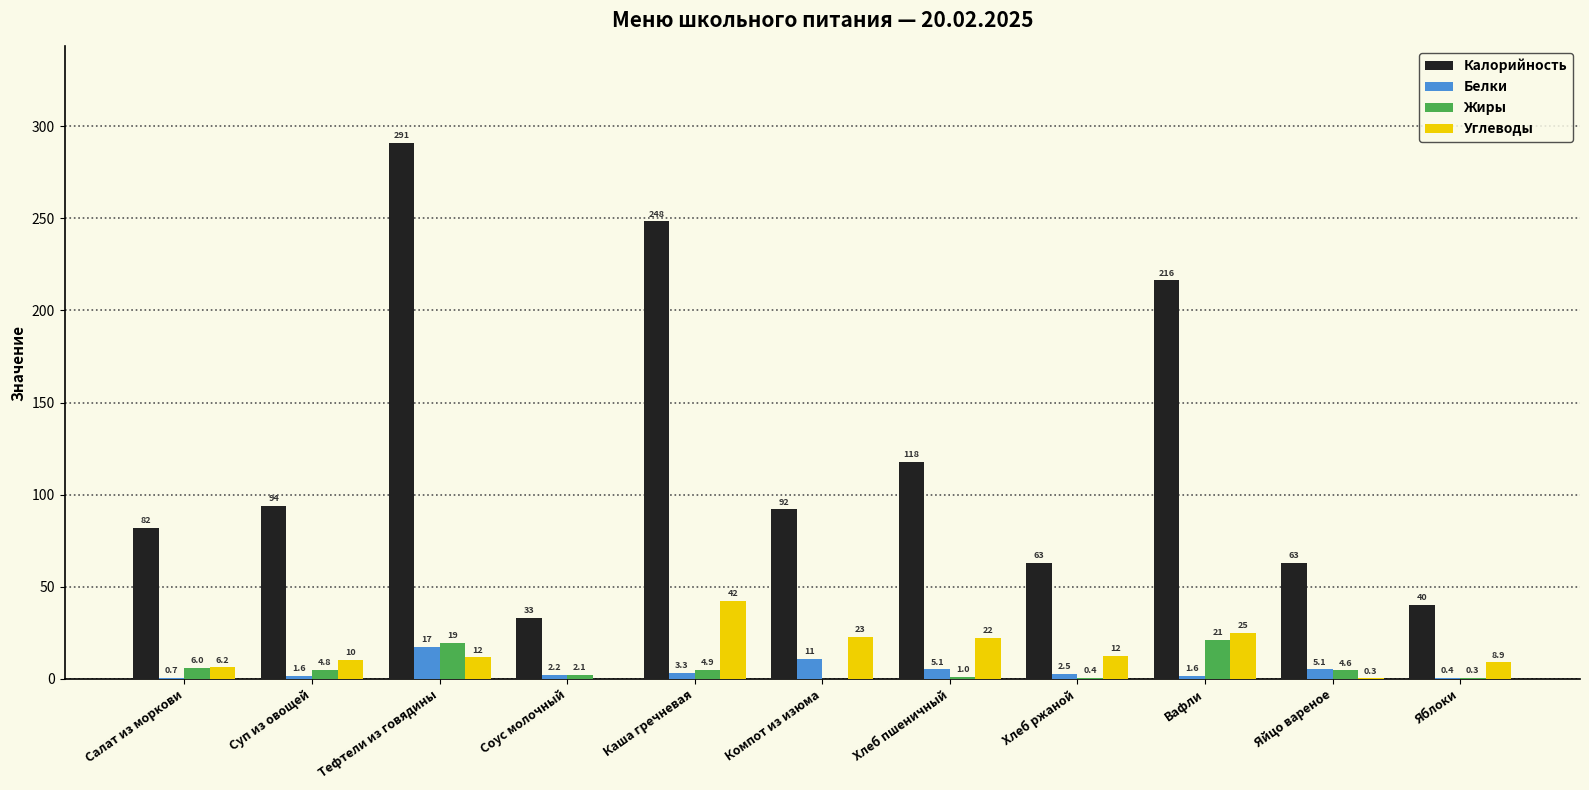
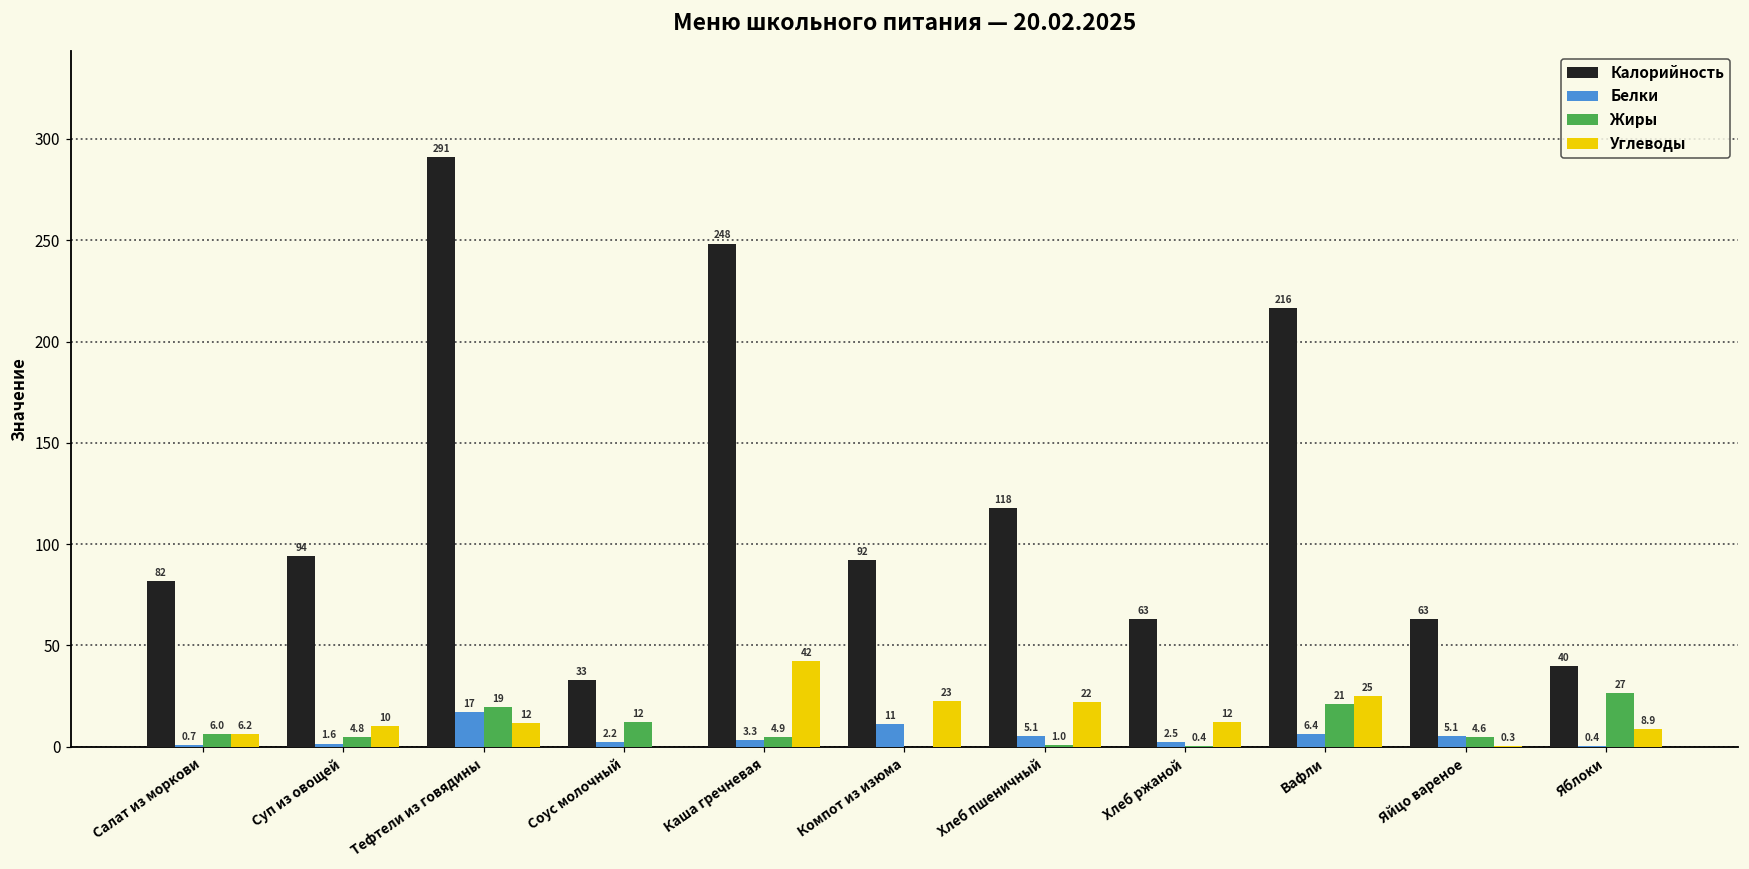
  {
    "Калорийность": {
      "Салат из моркови": 82,
      "Суп из овощей": 94,
      "Тефтели из говядины": 291,
      "Соус молочный": 33,
      "Каша гречневая": 248,
      "Компот из изюма": 92,
      "Хлеб пшеничный": 118,
      "Хлеб ржаной": 63,
      "Вафли": 216,
      "Яйцо вареное": 63,
      "Яблоки": 40
    },
    "Белки": {
      "Салат из моркови": 0.7,
      "Суп из овощей": 1.6,
      "Тефтели из говядины": 17,
      "Соус молочный": 2.2,
      "Каша гречневая": 3.3,
      "Компот из изюма": 11,
      "Хлеб пшеничный": 5.1,
      "Хлеб ржаной": 2.5,
-     "Вафли": 1.6,
+     "Вафли": 6.4,
      "Яйцо вареное": 5.1,
      "Яблоки": 0.4
    },
    "Жиры": {
      "Салат из моркови": 6.0,
      "Суп из овощей": 4.8,
      "Тефтели из говядины": 19,
-     "Соус молочный": 2.1,
+     "Соус молочный": 12,
      "Каша гречневая": 4.9,
      "Хлеб пшеничный": 1.0,
      "Хлеб ржаной": 0.4,
      "Вафли": 21,
      "Яйцо вареное": 4.6,
-     "Яблоки": 0.3
+     "Яблоки": 27
    },
    "Углеводы": {
      "Салат из моркови": 6.2,
      "Суп из овощей": 10,
      "Тефтели из говядины": 12,
      "Каша гречневая": 42,
      "Компот из изюма": 23,
      "Хлеб пшеничный": 22,
      "Хлеб ржаной": 12,
      "Вафли": 25,
      "Яйцо вареное": 0.3,
      "Яблоки": 8.9
    }
  }
